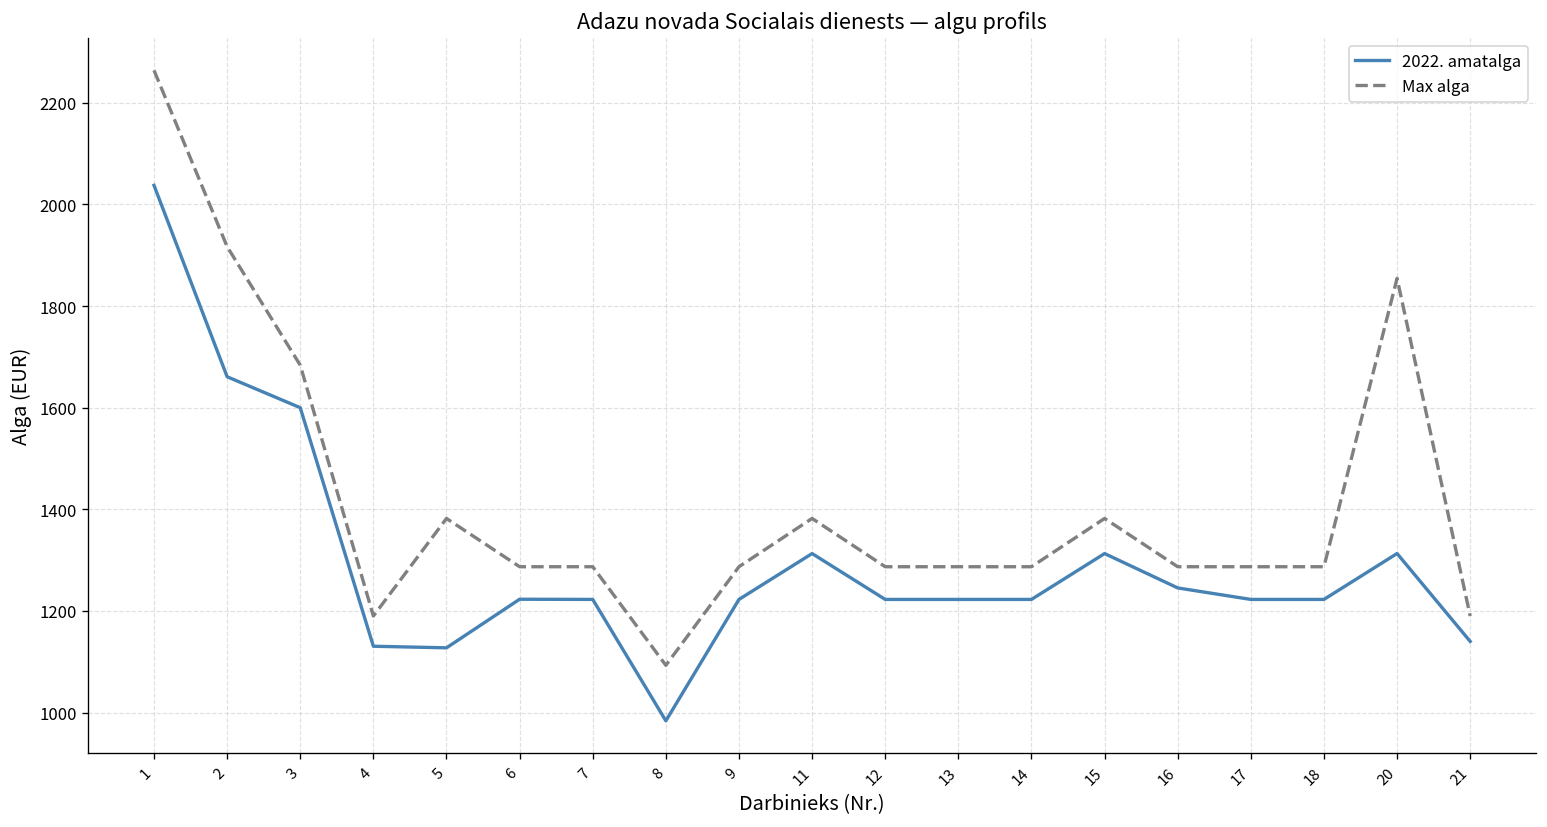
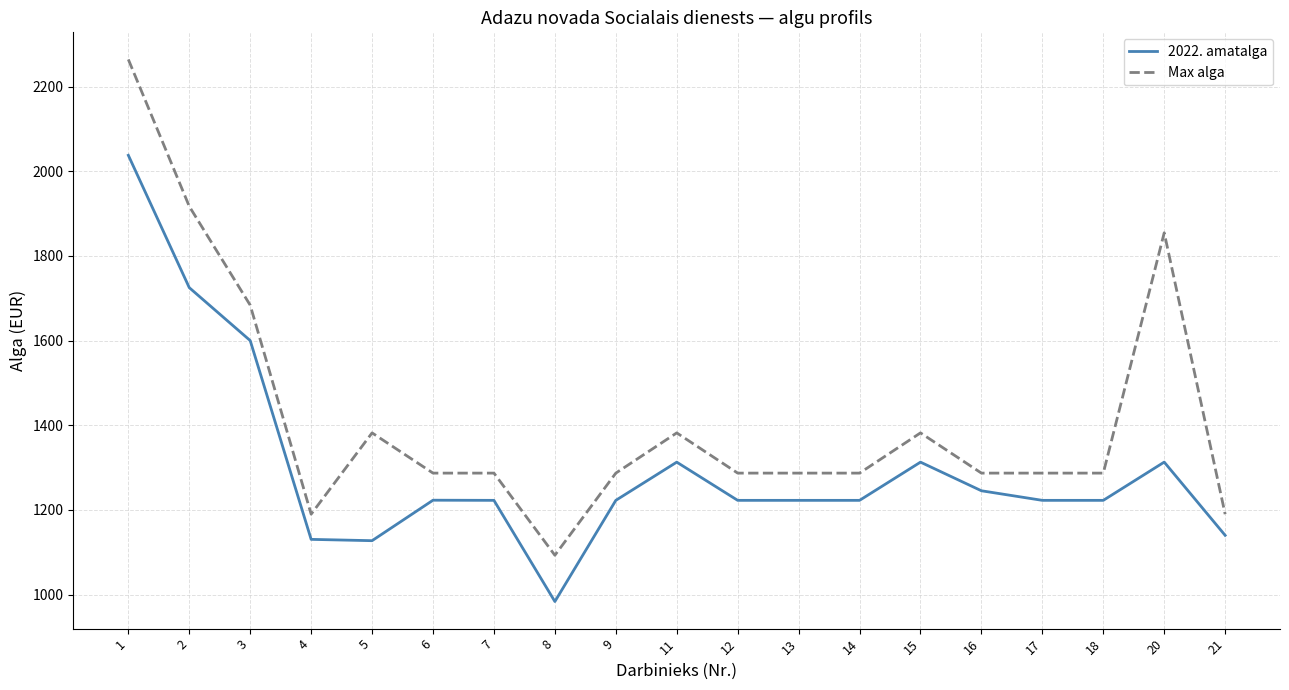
  {
    "2022. amatalga": {
      "1": 2040,
-     "2": 1660,
+     "2": 1730,
      "3": 1600,
      "4": 1130,
      "5": 1130,
      "6": 1220,
      "7": 1220,
      "8": 980,
      "9": 1220,
      "11": 1310,
      "12": 1220,
      "13": 1220,
      "14": 1220,
      "15": 1310,
      "16": 1250,
      "17": 1220,
      "18": 1220,
      "20": 1310,
      "21": 1140
    },
    "Max alga": {
      "1": 2260,
      "2": 1920,
      "3": 1680,
      "4": 1190,
      "5": 1380,
      "6": 1290,
      "7": 1290,
      "8": 1090,
      "9": 1290,
      "11": 1380,
      "12": 1290,
      "13": 1290,
      "14": 1290,
      "15": 1380,
      "16": 1290,
      "17": 1290,
      "18": 1290,
      "20": 1850,
      "21": 1190
    }
  }
